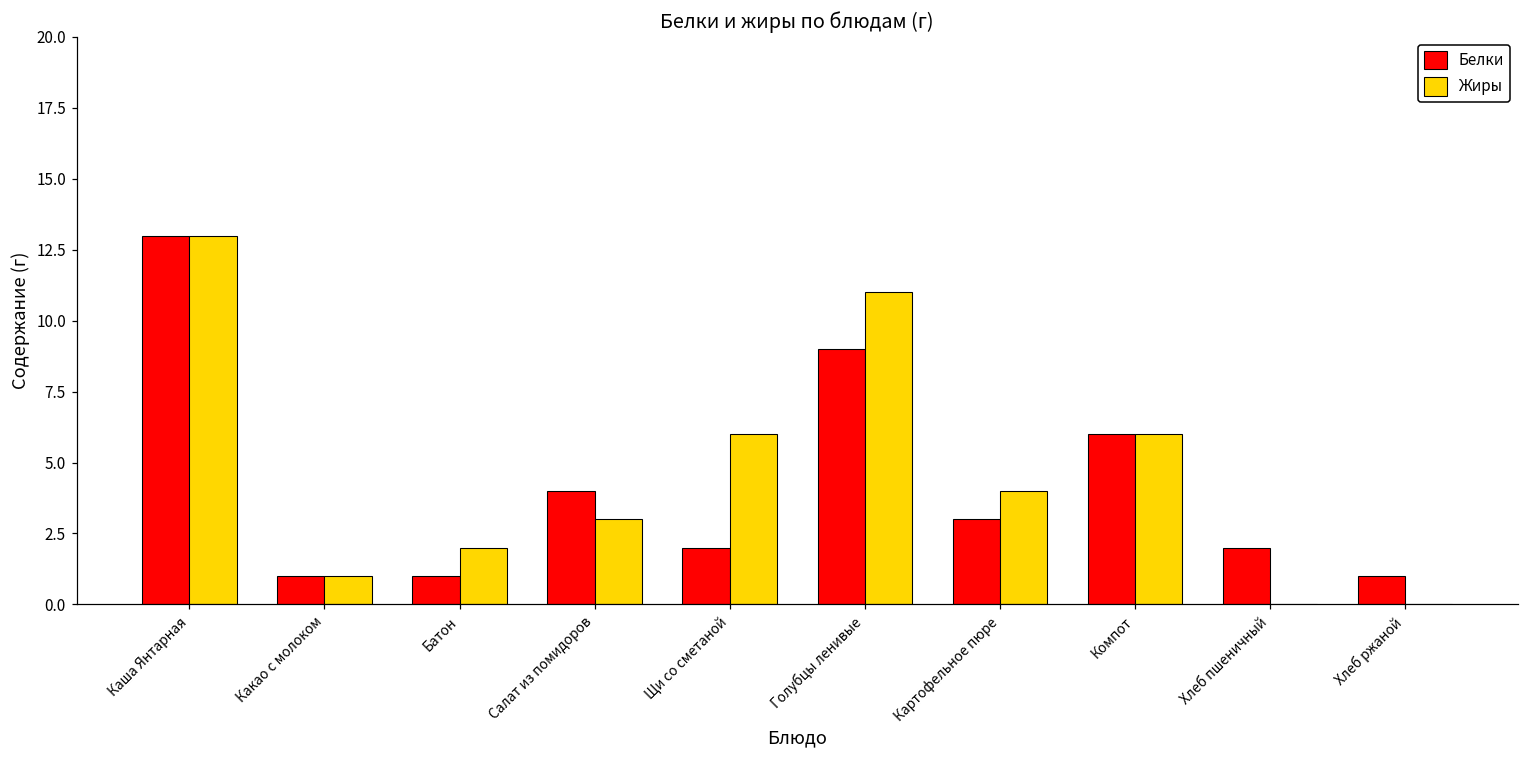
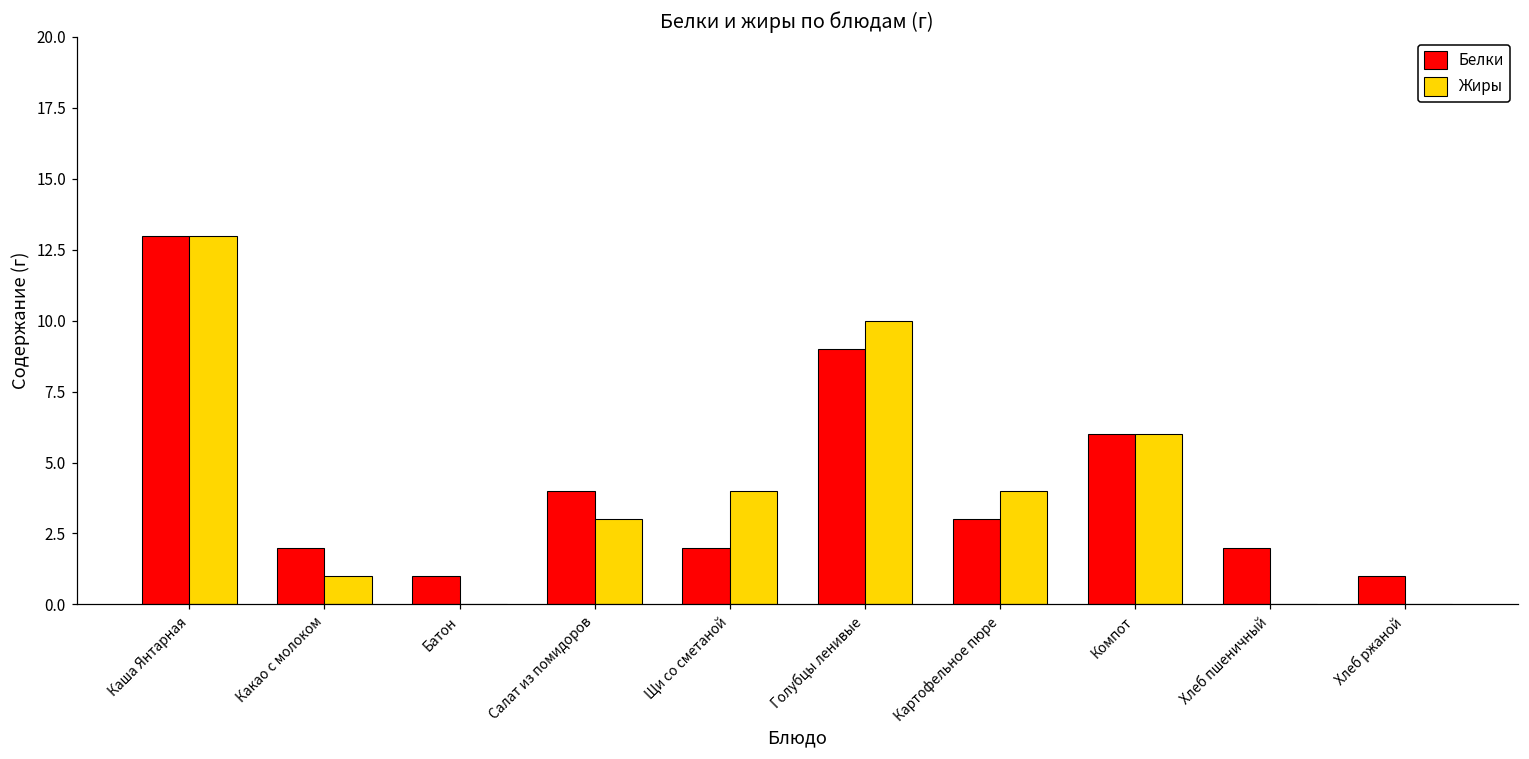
  {
    "Белки": {
      "Каша Янтарная": 13,
-     "Какао с молоком": 1,
+     "Какао с молоком": 2,
      "Батон": 1,
      "Салат из помидоров": 4,
      "Щи со сметаной": 2,
      "Голубцы ленивые": 9,
      "Картофельное пюре": 3,
      "Компот": 6,
      "Хлеб пшеничный": 2,
      "Хлеб ржаной": 1
    },
    "Жиры": {
      "Каша Янтарная": 13,
      "Какао с молоком": 1,
-     "Батон": 2,
+     "Батон": 0,
      "Салат из помидоров": 3,
-     "Щи со сметаной": 6,
-     "Голубцы ленивые": 11,
+     "Щи со сметаной": 4,
+     "Голубцы ленивые": 10,
      "Картофельное пюре": 4,
      "Компот": 6,
      "Хлеб пшеничный": 0,
      "Хлеб ржаной": 0
    }
  }
